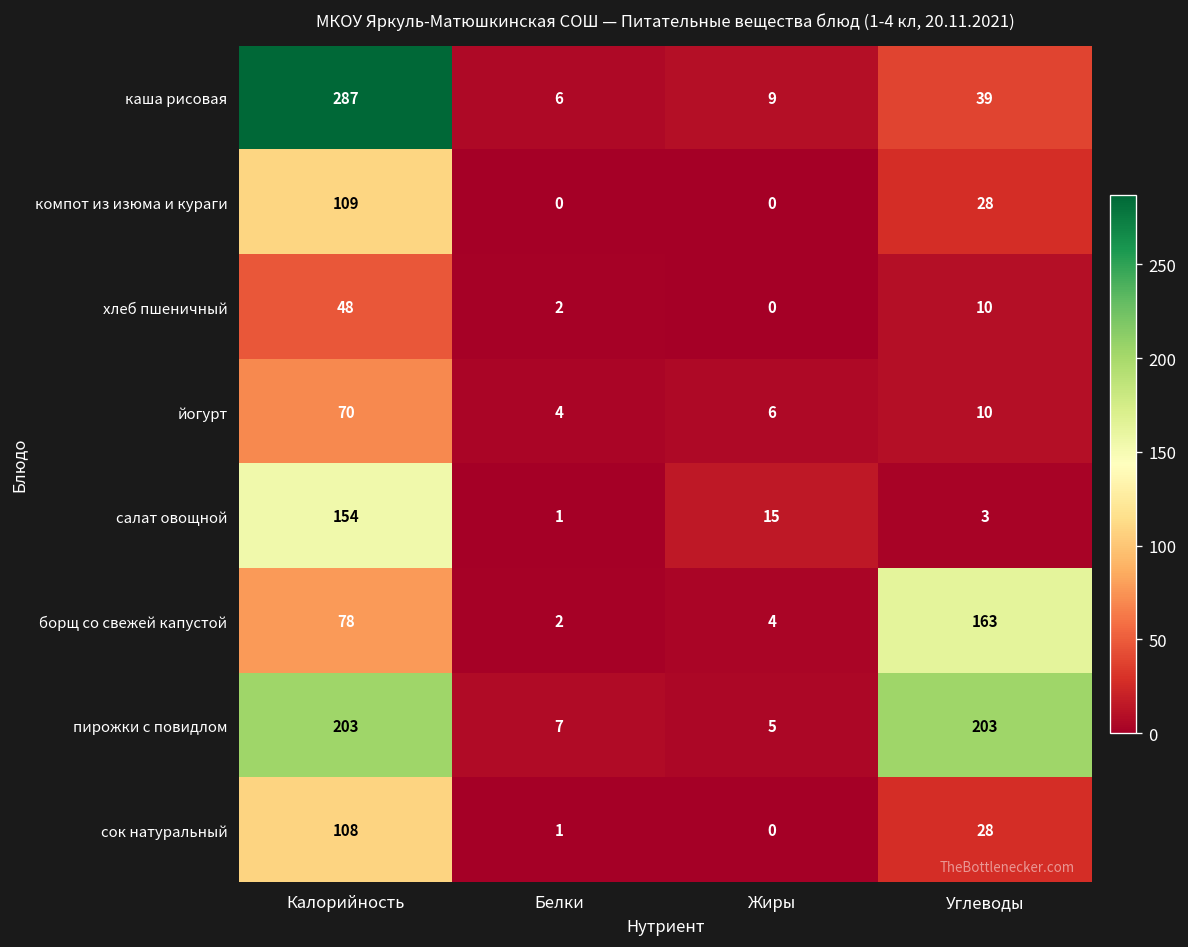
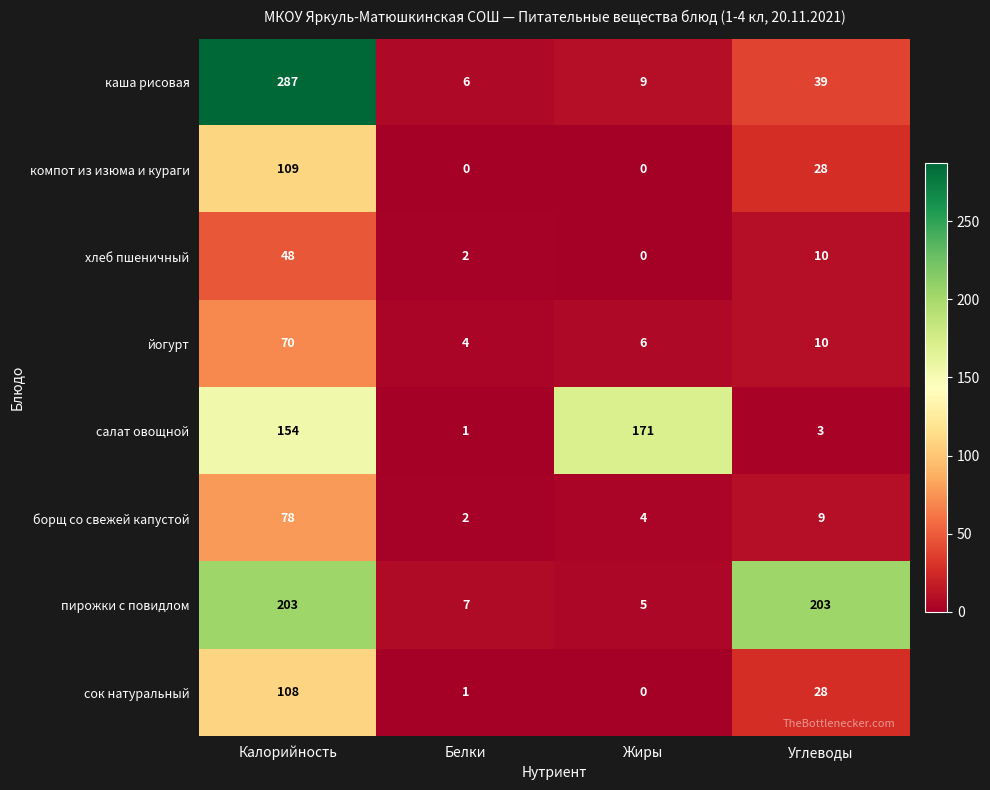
  {
    "каша рисовая": {
      "Калорийность": 287,
      "Белки": 6,
      "Жиры": 9,
      "Углеводы": 39
    },
    "компот из изюма и кураги": {
      "Калорийность": 109,
      "Белки": 0,
      "Жиры": 0,
      "Углеводы": 28
    },
    "хлеб пшеничный": {
      "Калорийность": 48,
      "Белки": 2,
      "Жиры": 0,
      "Углеводы": 10
    },
    "йогурт": {
      "Калорийность": 70,
      "Белки": 4,
      "Жиры": 6,
      "Углеводы": 10
    },
    "салат овощной": {
      "Калорийность": 154,
      "Белки": 1,
-     "Жиры": 15,
+     "Жиры": 171,
      "Углеводы": 3
    },
    "борщ со свежей капустой": {
      "Калорийность": 78,
      "Белки": 2,
      "Жиры": 4,
-     "Углеводы": 163
+     "Углеводы": 9
    },
    "пирожки с повидлом": {
      "Калорийность": 203,
      "Белки": 7,
      "Жиры": 5,
      "Углеводы": 203
    },
    "сок натуральный": {
      "Калорийность": 108,
      "Белки": 1,
      "Жиры": 0
    }
  }
